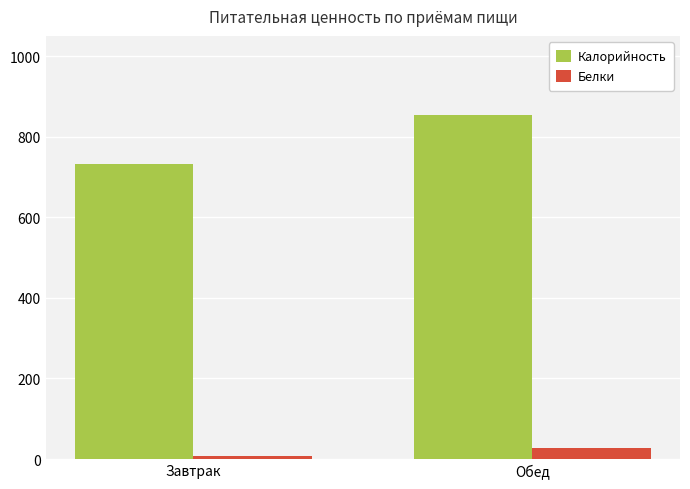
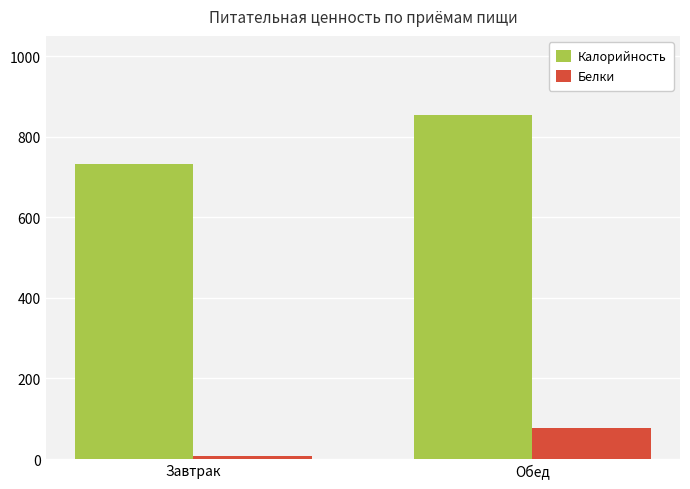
  {
    "Калорийность": {
      "Завтрак": 730,
      "Обед": 850
    },
    "Белки": {
      "Завтрак": 10,
-     "Обед": 30
+     "Обед": 80
    }
  }
